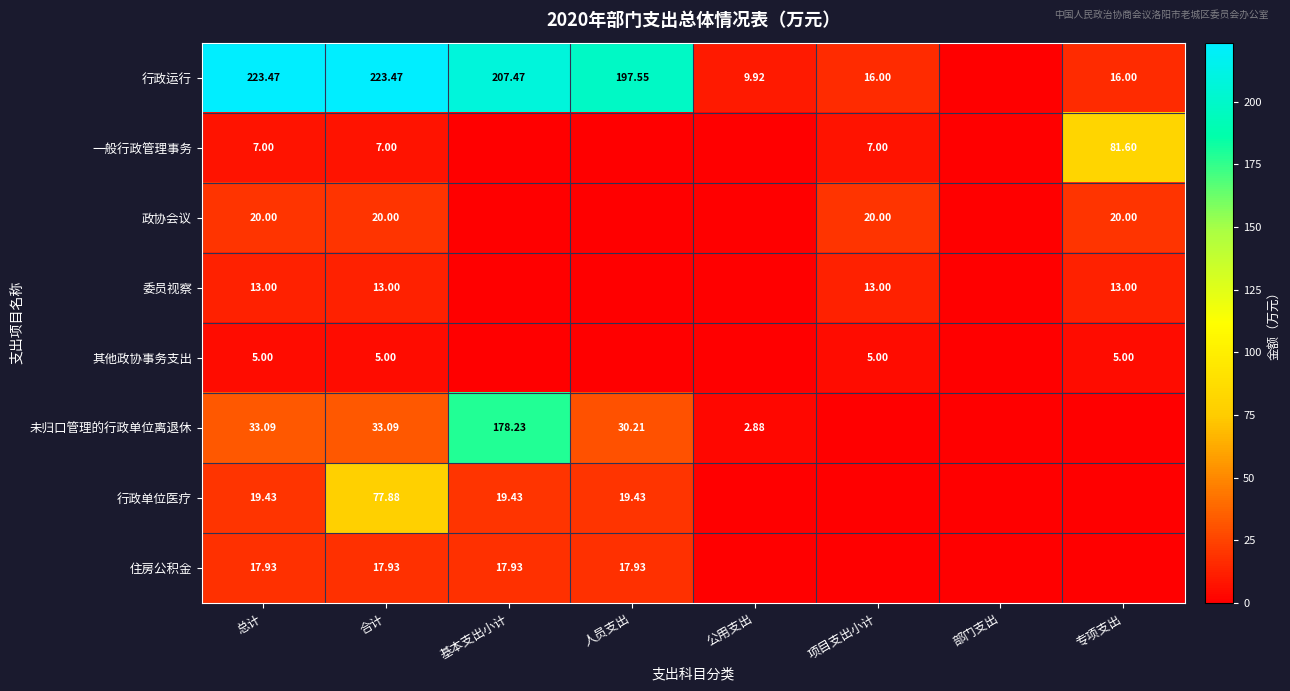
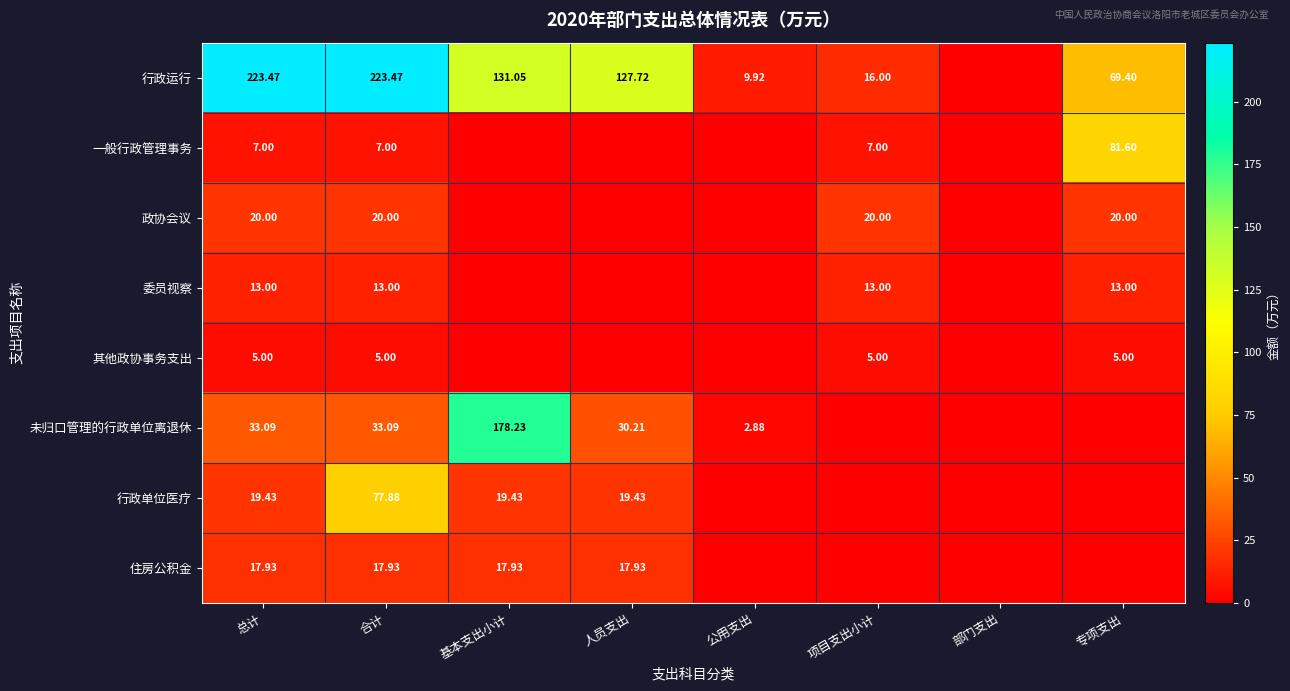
  {
    "行政运行": {
      "总计": 223.47,
      "合计": 223.47,
-     "基本支出小计": 207.47,
-     "人员支出": 197.55,
+     "基本支出小计": 131.05,
+     "人员支出": 127.72,
      "公用支出": 9.92,
      "项目支出小计": 16.00,
-     "专项支出": 16.00
+     "专项支出": 69.40
    },
    "一般行政管理事务": {
      "总计": 7.00,
      "合计": 7.00,
      "项目支出小计": 7.00,
      "专项支出": 81.60
    },
    "政协会议": {
      "总计": 20.00,
      "合计": 20.00,
      "项目支出小计": 20.00,
      "专项支出": 20.00
    },
    "委员视察": {
      "总计": 13.00,
      "合计": 13.00,
      "项目支出小计": 13.00,
      "专项支出": 13.00
    },
    "其他政协事务支出": {
      "总计": 5.00,
      "合计": 5.00,
      "项目支出小计": 5.00,
      "专项支出": 5.00
    },
    "未归口管理的行政单位离退休": {
      "总计": 33.09,
      "合计": 33.09,
      "基本支出小计": 178.23,
      "人员支出": 30.21,
      "公用支出": 2.88
    },
    "行政单位医疗": {
      "总计": 19.43,
      "合计": 77.88,
      "基本支出小计": 19.43,
      "人员支出": 19.43
    },
    "住房公积金": {
      "总计": 17.93,
      "合计": 17.93,
      "基本支出小计": 17.93,
      "人员支出": 17.93
    }
  }
